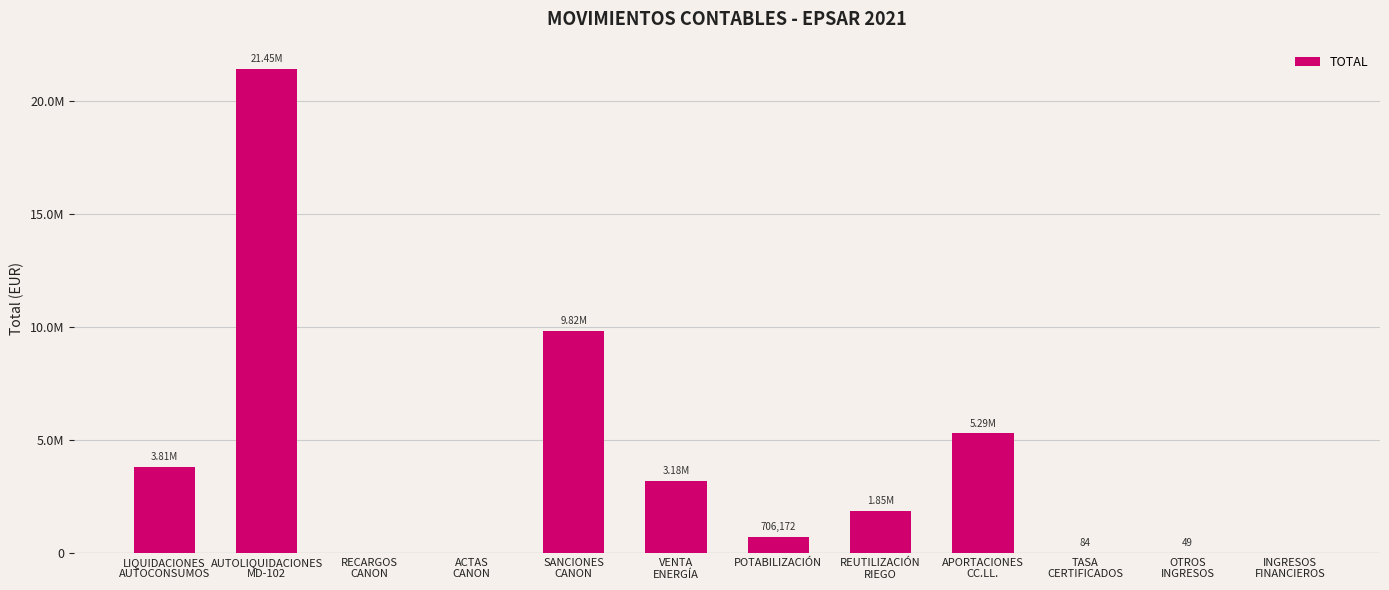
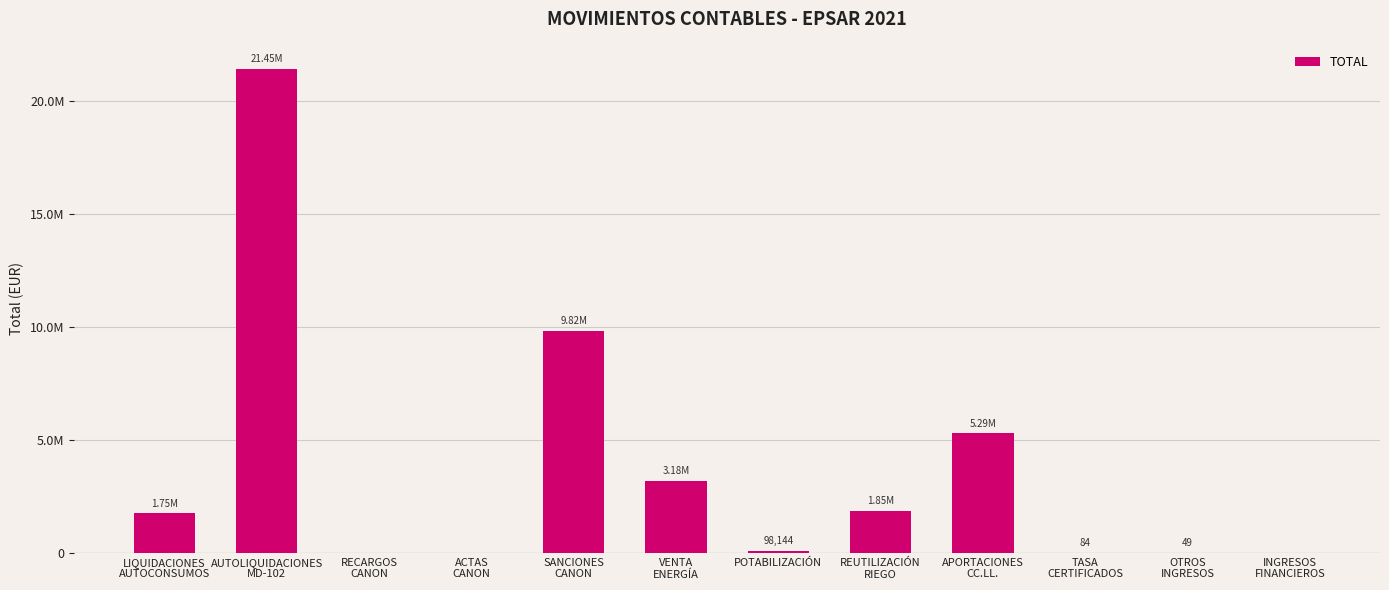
  {
-   "LIQUIDACIONES AUTOCONSUMOS": "3.81M",
+   "LIQUIDACIONES AUTOCONSUMOS": "1.75M",
    "AUTOLIQUIDACIONES MD-102": "21.45M",
    "SANCIONES CANON": "9.82M",
    "VENTA ENERGÍA": "3.18M",
-   "POTABILIZACIÓN": "706,172",
+   "POTABILIZACIÓN": "98,144",
    "REUTILIZACIÓN RIEGO": "1.85M",
    "APORTACIONES CC.LL.": "5.29M",
    "TASA CERTIFICADOS": "84",
    "OTROS INGRESOS": "49"
  }
